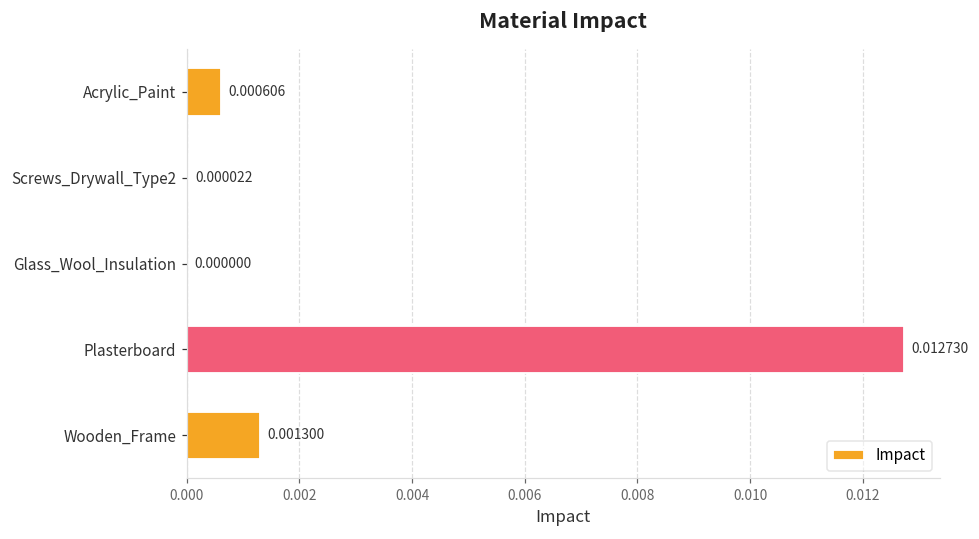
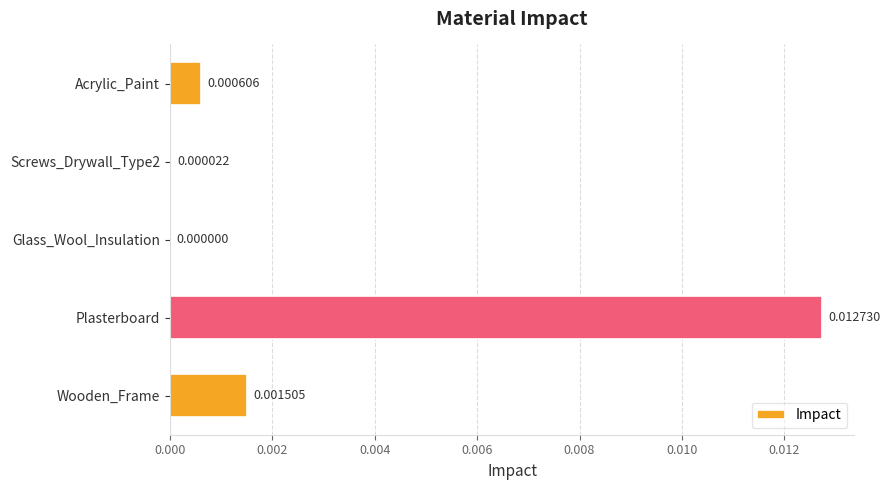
  {
    "Acrylic_Paint": 0.000606,
    "Screws_Drywall_Type2": 0.000022,
    "Glass_Wool_Insulation": 0.000000,
    "Plasterboard": 0.012730,
-   "Wooden_Frame": 0.001300
+   "Wooden_Frame": 0.001505
  }
